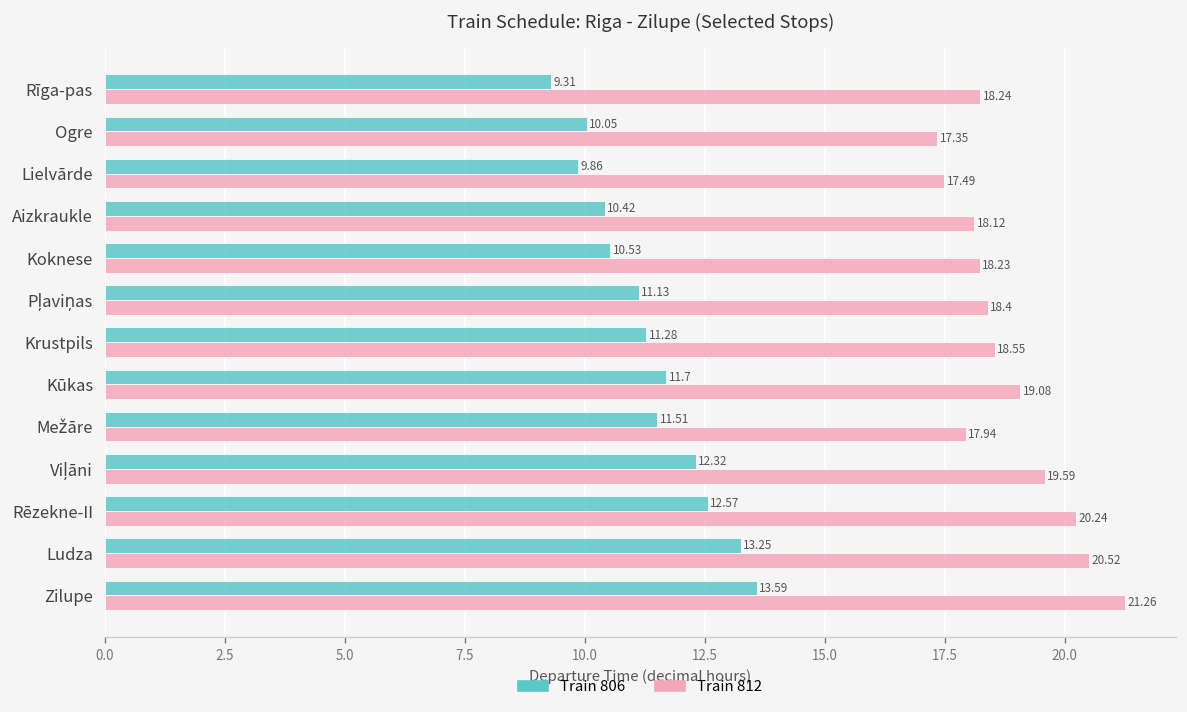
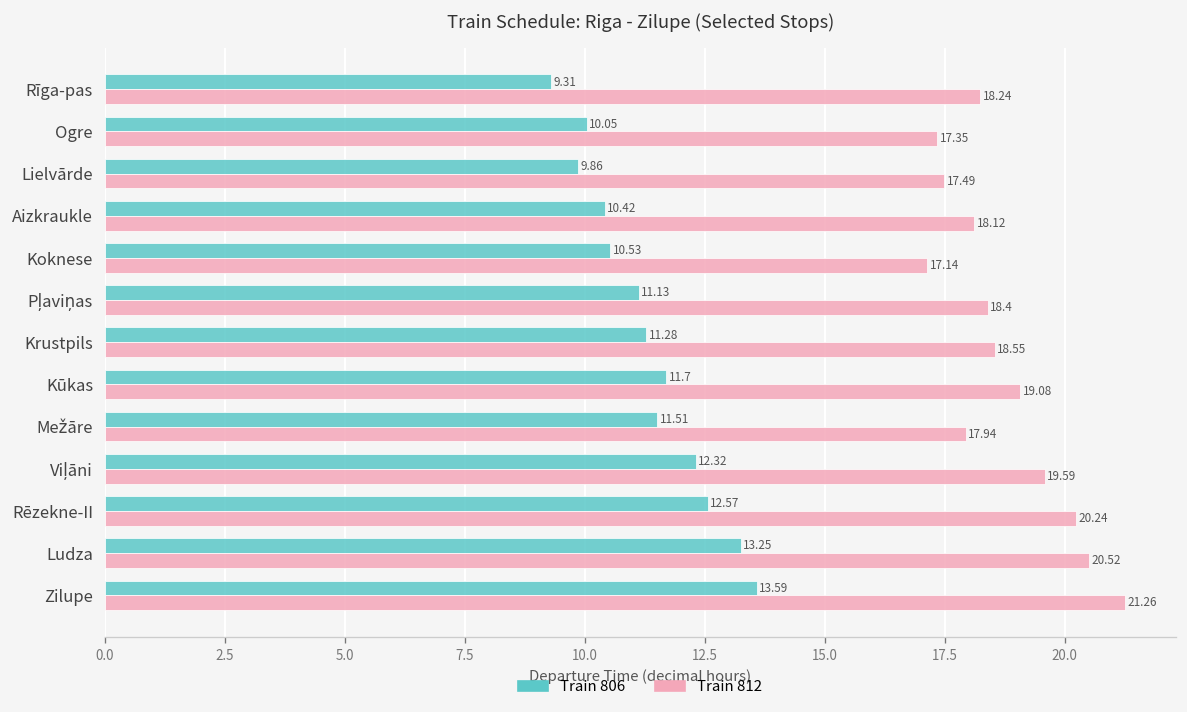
  {
    "Train 806": {
      "Rīga-pas": 9.31,
      "Ogre": 10.05,
      "Lielvārde": 9.86,
      "Aizkraukle": 10.42,
      "Koknese": 10.53,
      "Pļaviņas": 11.13,
      "Krustpils": 11.28,
      "Kūkas": 11.7,
      "Mežāre": 11.51,
      "Viļāni": 12.32,
      "Rēzekne-II": 12.57,
      "Ludza": 13.25,
      "Zilupe": 13.59
    },
    "Train 812": {
      "Rīga-pas": 18.24,
      "Ogre": 17.35,
      "Lielvārde": 17.49,
      "Aizkraukle": 18.12,
-     "Koknese": 18.23,
+     "Koknese": 17.14,
      "Pļaviņas": 18.4,
      "Krustpils": 18.55,
      "Kūkas": 19.08,
      "Mežāre": 17.94,
      "Viļāni": 19.59,
      "Rēzekne-II": 20.24,
      "Ludza": 20.52,
      "Zilupe": 21.26
    }
  }
